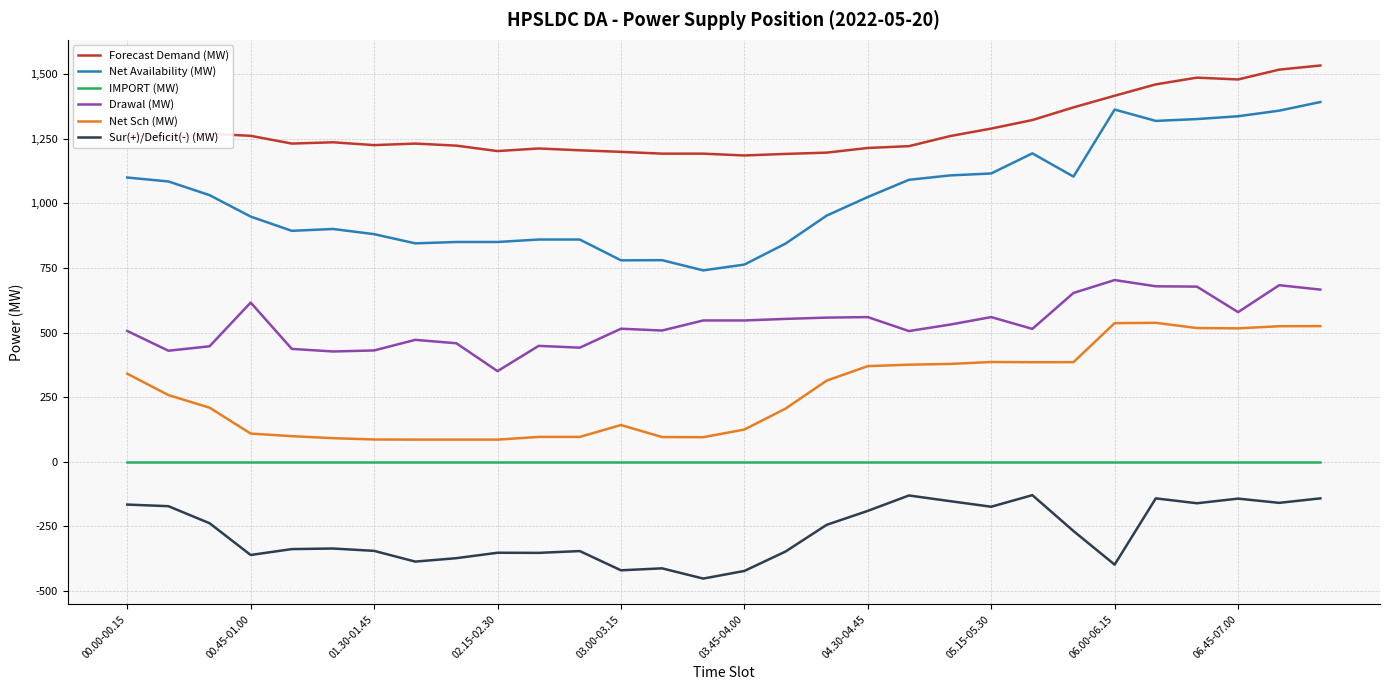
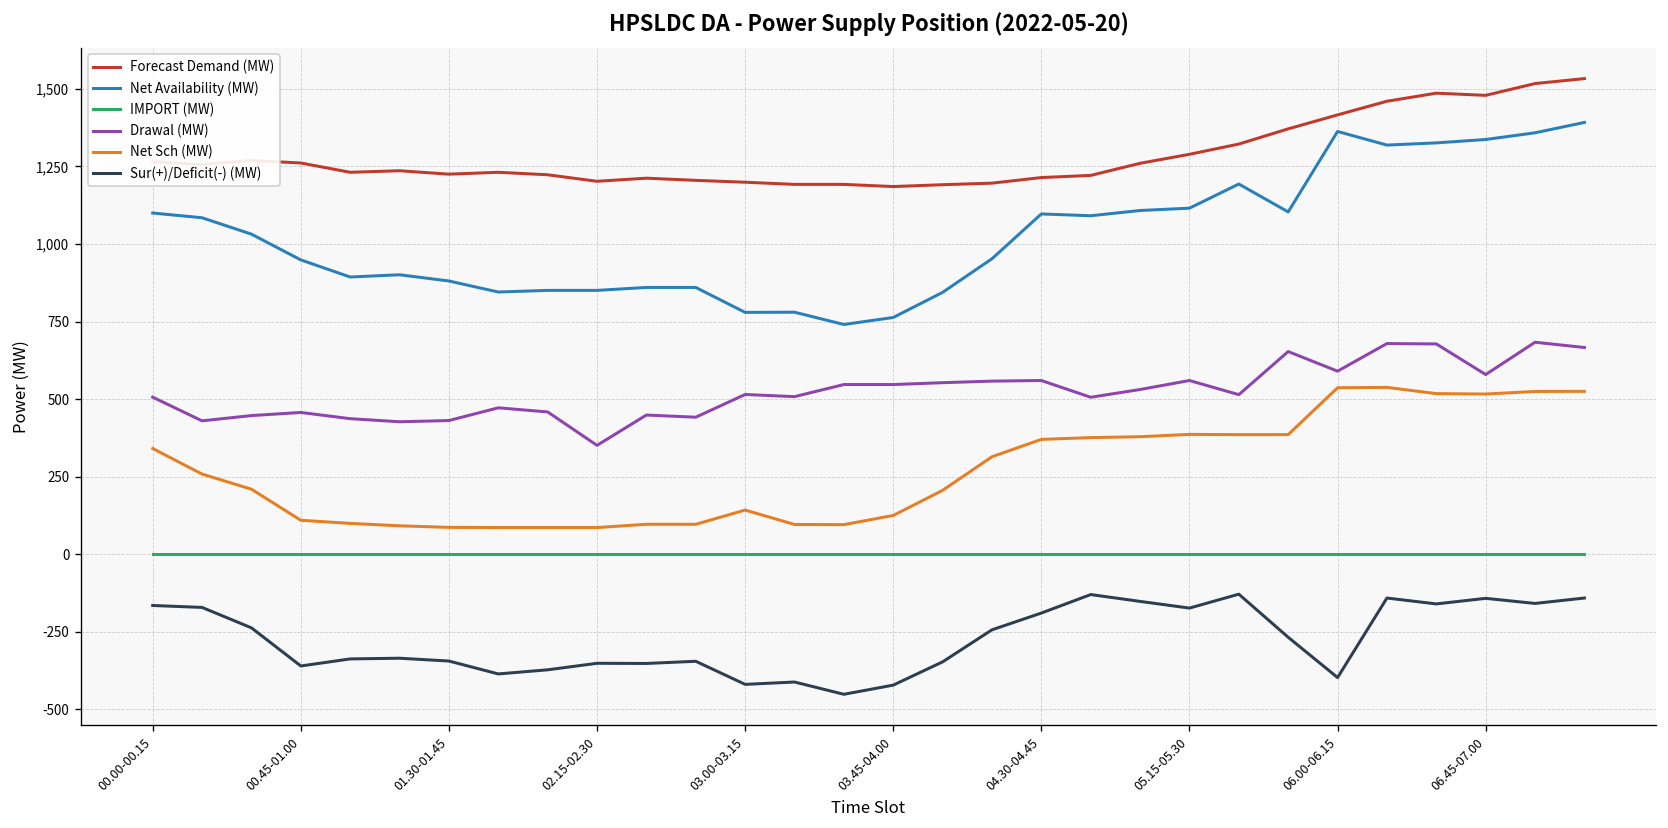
  {
    "Forecast Demand (MW)": {
      "00.45-01.00": "1,260",
      "01.30-01.45": "1,230",
      "02.15-02.30": "1,200",
      "03.00-03.15": "1,200",
      "03.45-04.00": "1,190",
      "04.30-04.45": "1,210",
      "05.15-05.30": "1,290",
      "06.00-06.15": "1,420",
      "06.45-07.00": "1,480"
    },
    "Net Availability (MW)": {
      "00.00-00.15": "1,100",
      "00.45-01.00": "950",
      "01.30-01.45": "880",
      "02.15-02.30": "850",
      "03.00-03.15": "780",
      "03.45-04.00": "760",
-     "04.30-04.45": "1,020",
+     "04.30-04.45": "1,100",
      "05.15-05.30": "1,120",
      "06.00-06.15": "1,360",
      "06.45-07.00": "1,340"
    },
    "IMPORT (MW)": {
      "00.00-00.15": "0",
      "00.45-01.00": "0",
      "01.30-01.45": "0",
      "02.15-02.30": "0",
      "03.00-03.15": "0",
      "03.45-04.00": "0",
      "04.30-04.45": "0",
      "05.15-05.30": "0",
      "06.00-06.15": "0",
      "06.45-07.00": "0"
    },
    "Drawal (MW)": {
      "00.00-00.15": "510",
-     "00.45-01.00": "620",
+     "00.45-01.00": "460",
      "01.30-01.45": "430",
      "02.15-02.30": "350",
      "03.00-03.15": "510",
      "03.45-04.00": "550",
      "04.30-04.45": "560",
      "05.15-05.30": "560",
-     "06.00-06.15": "700",
+     "06.00-06.15": "590",
      "06.45-07.00": "580"
    },
    "Net Sch (MW)": {
      "00.00-00.15": "340",
      "00.45-01.00": "110",
      "01.30-01.45": "90",
      "02.15-02.30": "90",
      "03.00-03.15": "140",
      "03.45-04.00": "120",
      "04.30-04.45": "370",
      "05.15-05.30": "390",
      "06.00-06.15": "540",
      "06.45-07.00": "520"
    },
    "Sur(+)/Deficit(-) (MW)": {
      "00.00-00.15": "-170",
      "00.45-01.00": "-360",
      "01.30-01.45": "-340",
      "02.15-02.30": "-350",
      "03.00-03.15": "-420",
      "03.45-04.00": "-420",
      "04.30-04.45": "-190",
      "05.15-05.30": "-170",
      "06.00-06.15": "-400",
      "06.45-07.00": "-140"
    }
  }
